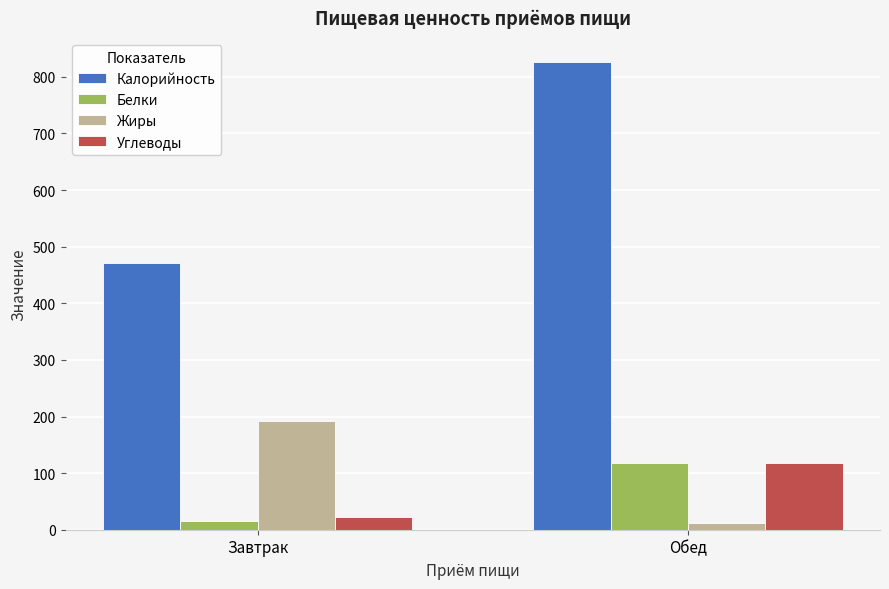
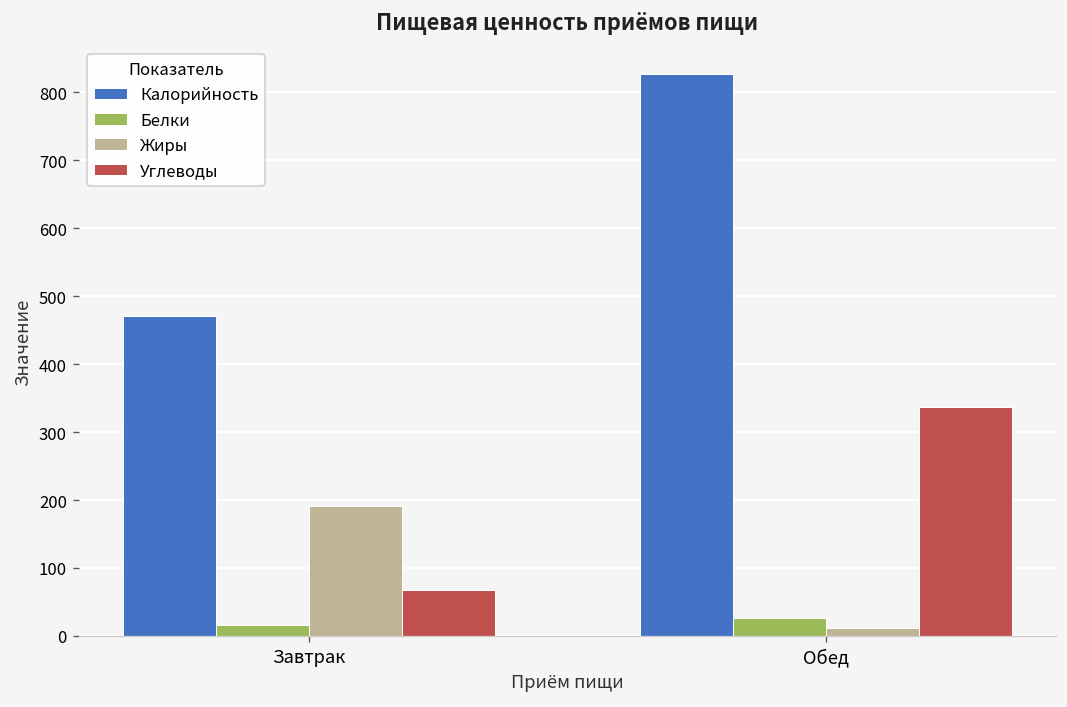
  {
    "Калорийность": {
      "Завтрак": 470,
      "Обед": 830
    },
    "Белки": {
      "Завтрак": 20,
-     "Обед": 120
+     "Обед": 30
    },
    "Жиры": {
      "Завтрак": 190,
      "Обед": 10
    },
    "Углеводы": {
-     "Завтрак": 20,
-     "Обед": 120
+     "Завтрак": 70,
+     "Обед": 340
    }
  }
